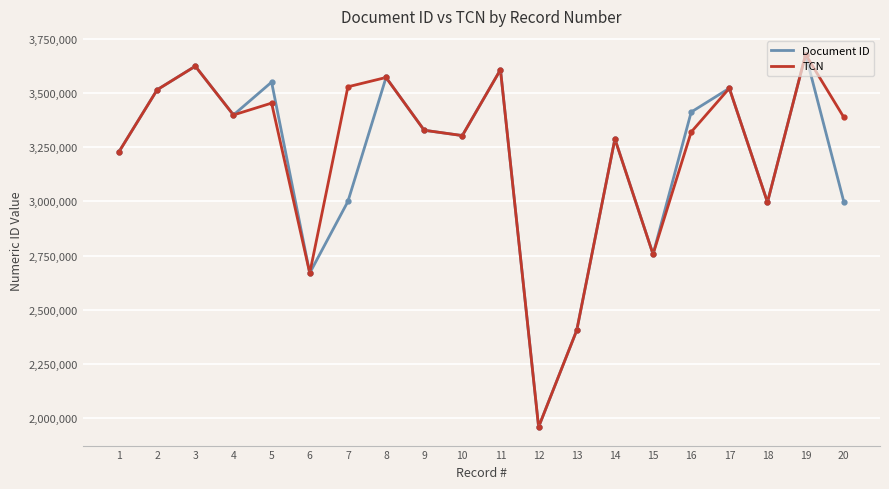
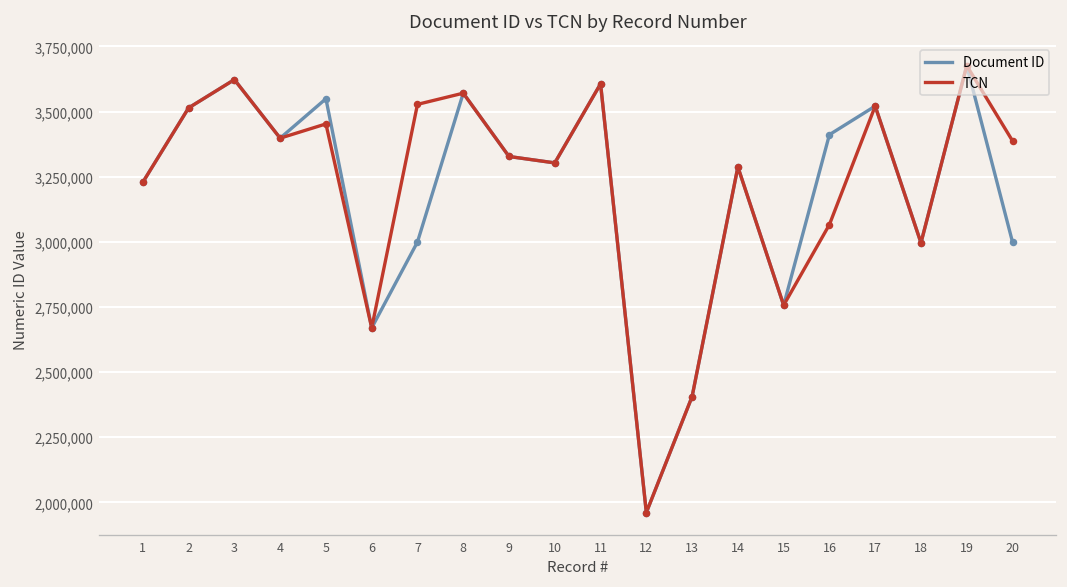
  {
    "Document ID": {
      "5": "3,550,000",
      "7": "3,000,000",
      "16": "3,410,000",
      "20": "3,000,000"
    },
    "TCN": {
      "5": "3,450,000",
      "7": "3,530,000",
-     "16": "3,320,000",
+     "16": "3,070,000",
      "20": "3,390,000"
    }
  }
